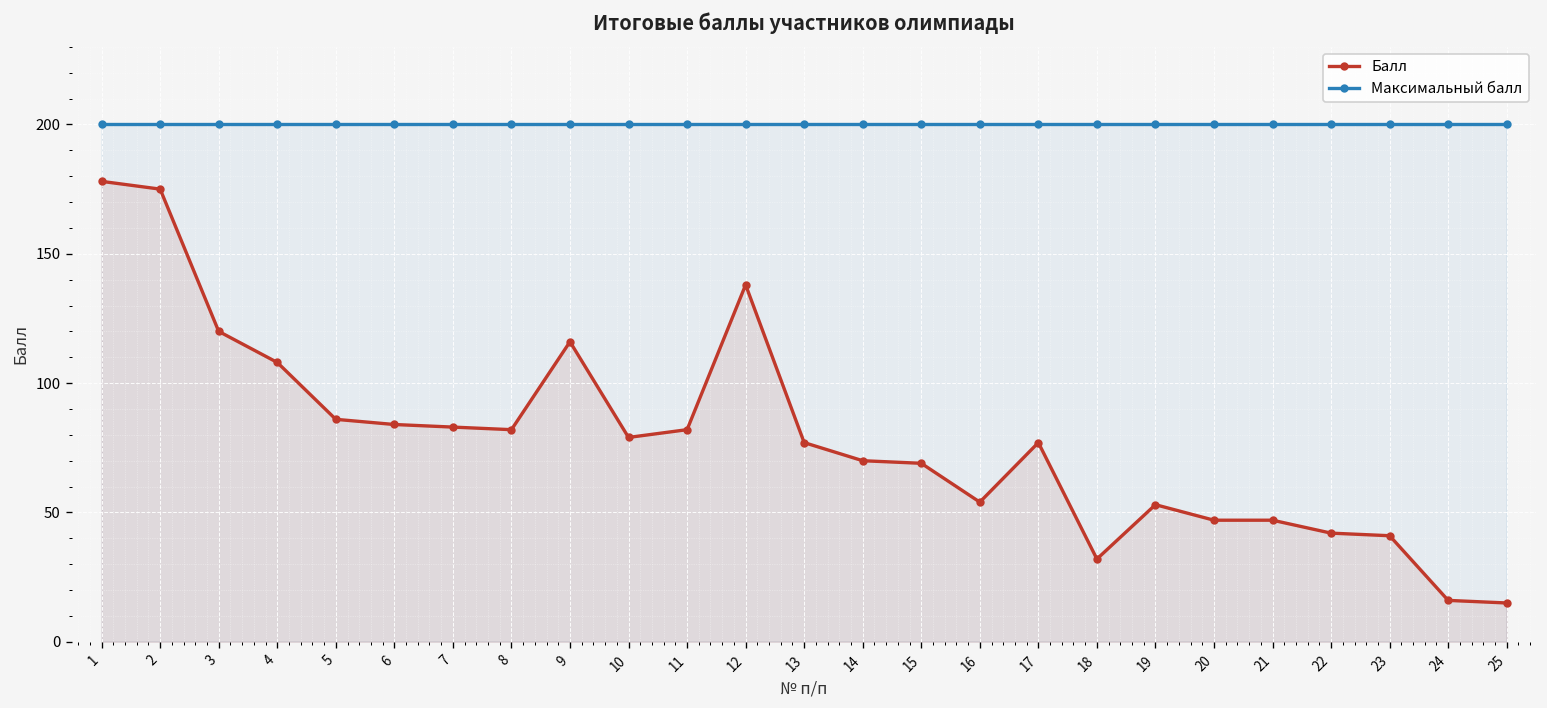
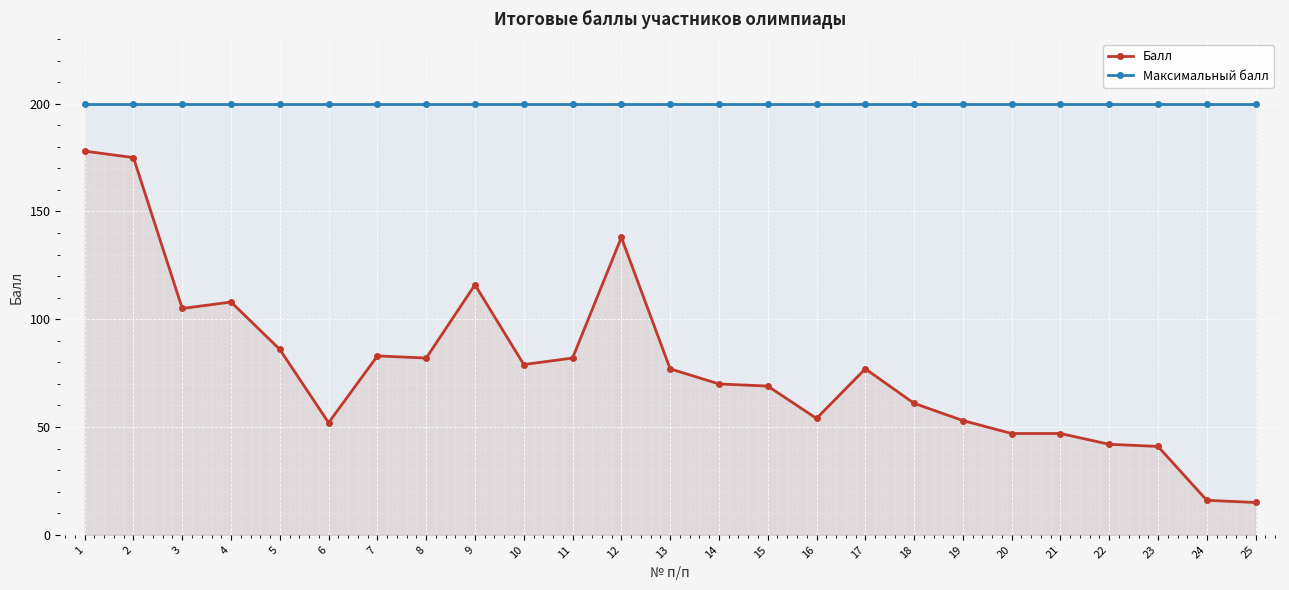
  {
    "Балл": {
      "1": 178,
      "2": 175,
-     "3": 120,
+     "3": 105,
      "4": 108,
      "5": 86,
-     "6": 84,
+     "6": 52,
      "7": 83,
      "8": 82,
      "9": 116,
      "10": 79,
      "11": 82,
      "12": 138,
      "13": 77,
      "14": 70,
      "15": 69,
      "16": 54,
      "17": 77,
-     "18": 32,
+     "18": 61,
      "19": 53,
      "20": 47,
      "21": 47,
      "22": 42,
      "23": 41,
      "24": 16,
      "25": 15
    },
    "Максимальный балл": {
      "1": 200,
      "2": 200,
      "3": 200,
      "4": 200,
      "5": 200,
      "6": 200,
      "7": 200,
      "8": 200,
      "9": 200,
      "10": 200,
      "11": 200,
      "12": 200,
      "13": 200,
      "14": 200,
      "15": 200,
      "16": 200,
      "17": 200,
      "18": 200,
      "19": 200,
      "20": 200,
      "21": 200,
      "22": 200,
      "23": 200,
      "24": 200,
      "25": 200
    }
  }
